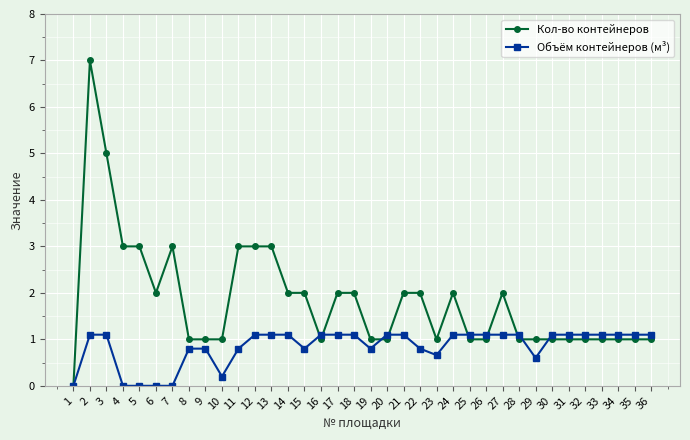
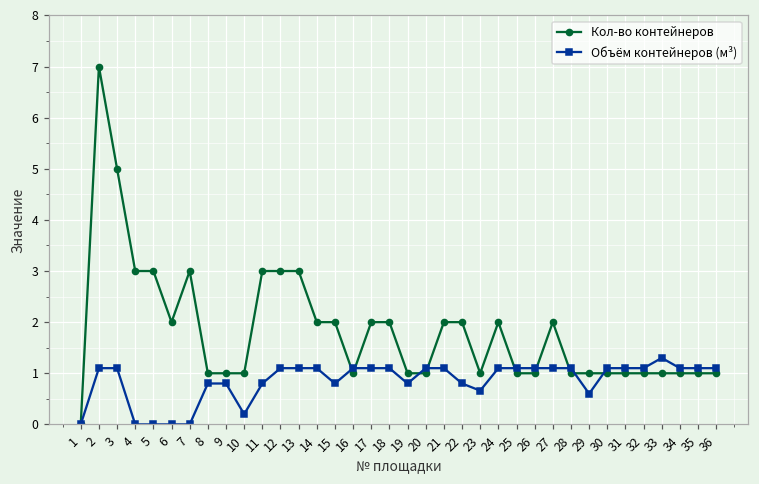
  {
    "Кол-во контейнеров": {
      "2": 7.0,
      "3": 5.0,
      "4": 3.0,
      "5": 3.0,
      "6": 2.0,
      "7": 3.0,
      "8": 1.0,
      "9": 1.0,
      "10": 1.0,
      "11": 3.0,
      "12": 3.0,
      "13": 3.0,
      "14": 2.0,
      "15": 2.0,
      "16": 1.0,
      "17": 2.0,
      "18": 2.0,
      "19": 1.0,
      "20": 1.0,
      "21": 2.0,
      "22": 2.0,
      "23": 1.0,
      "24": 2.0,
      "25": 1.0,
      "26": 1.0,
      "27": 2.0,
      "28": 1.0,
      "29": 1.0,
      "30": 1.0,
      "31": 1.0,
      "32": 1.0,
      "33": 1.0,
      "34": 1.0,
      "35": 1.0,
      "36": 1.0
    },
    "Объём контейнеров (м³)": {
      "2": 1.1,
      "3": 1.1,
      "4": 0.0,
      "5": 0.0,
      "6": 0.0,
      "7": 0.0,
      "8": 0.8,
      "9": 0.8,
      "10": 0.2,
      "11": 0.8,
      "12": 1.1,
      "13": 1.1,
      "14": 1.1,
      "15": 0.8,
      "16": 1.1,
      "17": 1.1,
      "18": 1.1,
      "19": 0.8,
      "20": 1.1,
      "21": 1.1,
      "22": 0.8,
      "23": 0.7,
      "24": 1.1,
      "25": 1.1,
      "26": 1.1,
      "27": 1.1,
      "28": 1.1,
      "29": 0.6,
      "30": 1.1,
      "31": 1.1,
      "32": 1.1,
-     "33": 1.1,
+     "33": 1.3,
      "34": 1.1,
      "35": 1.1,
      "36": 1.1
    }
  }
